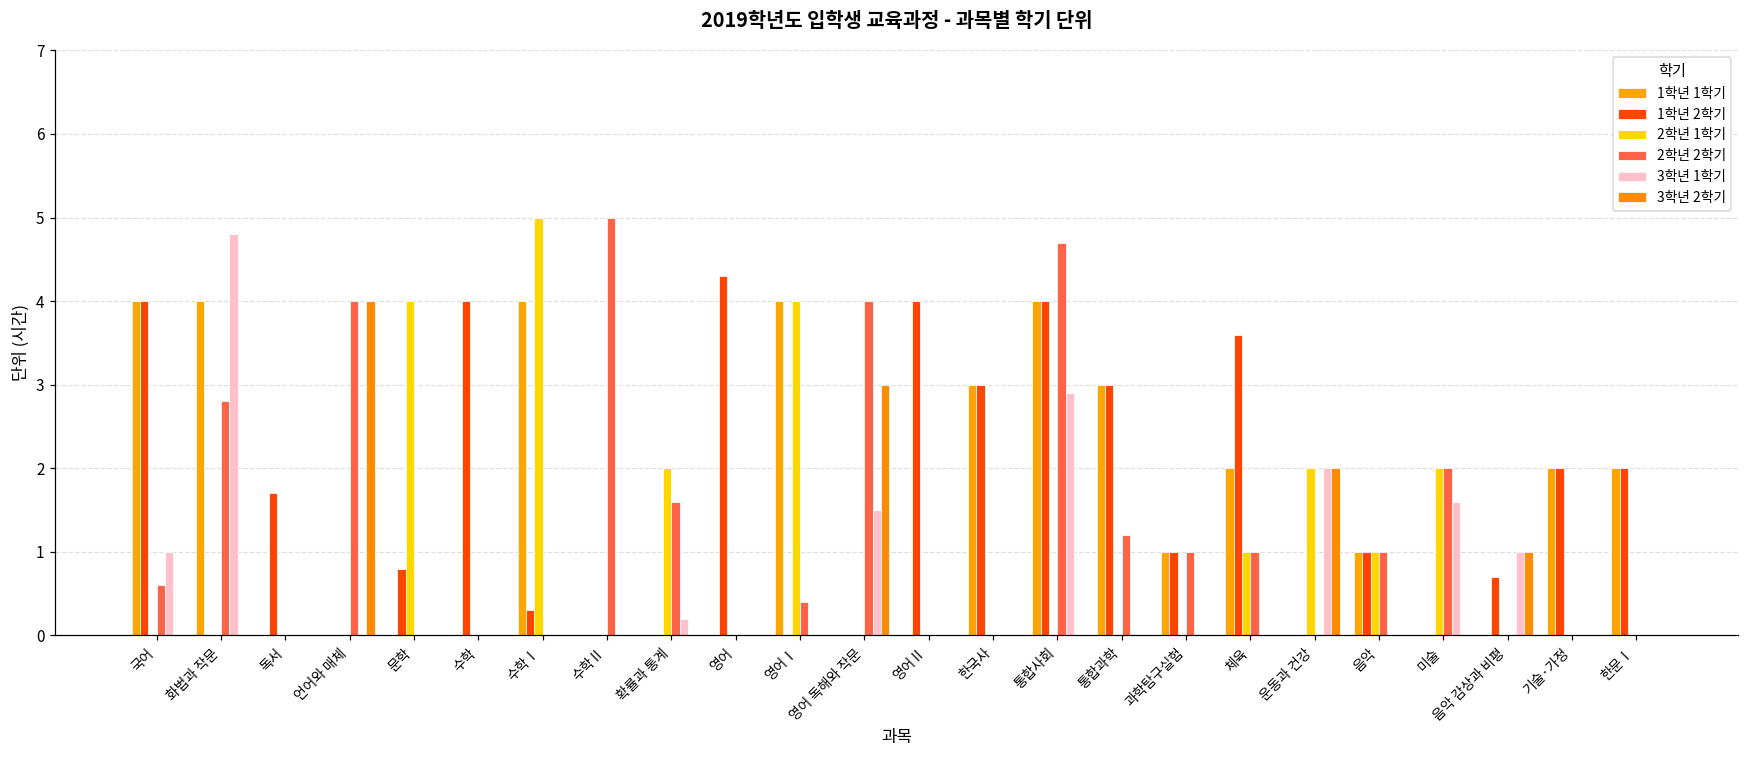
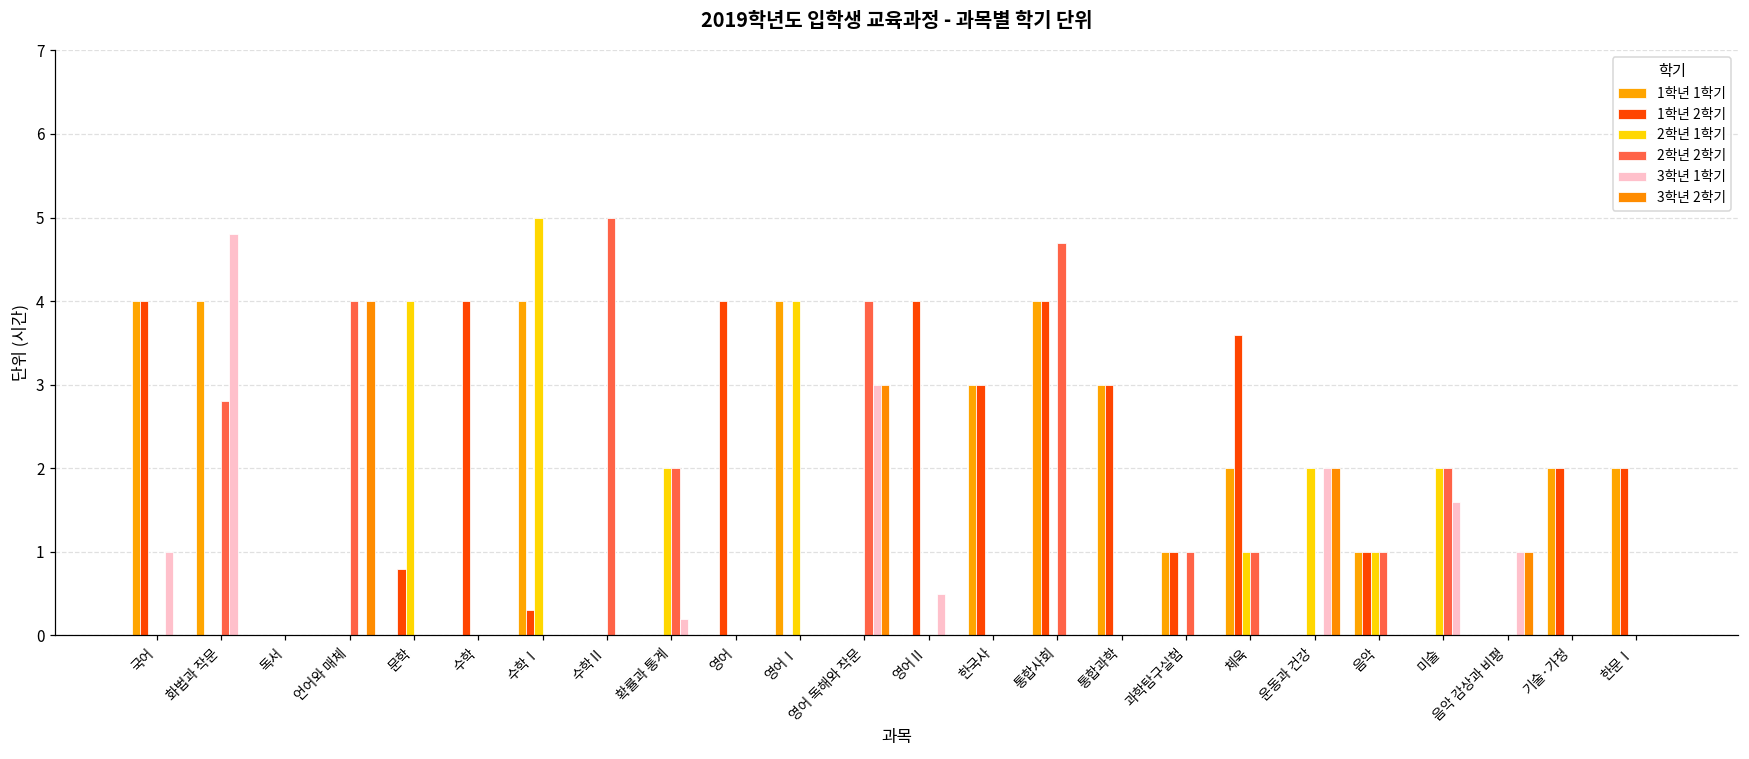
  {
    "1학년 2학기": {
      "국어": 4.0,
      "화법과 작문": 0.0,
-     "독서": 1.7,
+     "독서": 0.0,
      "언어와 매체": 0.0,
      "문학": 0.8,
      "수학": 4.0,
      "수학Ⅰ": 0.3,
      "수학Ⅱ": 0.0,
      "확률과 통계": 0.0,
-     "영어": 4.3,
+     "영어": 4.0,
      "영어Ⅰ": 0.0,
      "영어 독해와 작문": 0.0,
      "영어Ⅱ": 4.0,
      "한국사": 3.0,
      "통합사회": 4.0,
      "통합과학": 3.0,
      "과학탐구실험": 1.0,
      "체육": 3.6,
      "운동과 건강": 0.0,
      "음악": 1.0,
      "미술": 0.0,
-     "음악 감상과 비평": 0.7,
+     "음악 감상과 비평": 0.0,
      "기술·가정": 2.0,
      "한문Ⅰ": 2.0
    },
    "2학년 2학기": {
-     "국어": 0.6,
+     "국어": 0.0,
      "화법과 작문": 2.8,
      "독서": 0.0,
      "언어와 매체": 4.0,
      "문학": 0.0,
      "수학": 0.0,
      "수학Ⅰ": 0.0,
      "수학Ⅱ": 5.0,
-     "확률과 통계": 1.6,
+     "확률과 통계": 2.0,
      "영어": 0.0,
-     "영어Ⅰ": 0.4,
+     "영어Ⅰ": 0.0,
      "영어 독해와 작문": 4.0,
      "영어Ⅱ": 0.0,
      "한국사": 0.0,
      "통합사회": 4.7,
-     "통합과학": 1.2,
+     "통합과학": 0.0,
      "과학탐구실험": 1.0,
      "체육": 1.0,
      "운동과 건강": 0.0,
      "음악": 1.0,
      "미술": 2.0,
      "음악 감상과 비평": 0.0,
      "기술·가정": 0.0,
      "한문Ⅰ": 0.0
    },
    "3학년 1학기": {
      "국어": 1.0,
      "화법과 작문": 4.8,
      "독서": 0.0,
      "언어와 매체": 0.0,
      "문학": 0.0,
      "수학": 0.0,
      "수학Ⅰ": 0.0,
      "수학Ⅱ": 0.0,
      "확률과 통계": 0.2,
      "영어": 0.0,
      "영어Ⅰ": 0.0,
-     "영어 독해와 작문": 1.5,
-     "영어Ⅱ": 0.0,
+     "영어 독해와 작문": 3.0,
+     "영어Ⅱ": 0.5,
      "한국사": 0.0,
-     "통합사회": 2.9,
+     "통합사회": 0.0,
      "통합과학": 0.0,
      "과학탐구실험": 0.0,
      "체육": 0.0,
      "운동과 건강": 2.0,
      "음악": 0.0,
      "미술": 1.6,
      "음악 감상과 비평": 1.0,
      "기술·가정": 0.0,
      "한문Ⅰ": 0.0
    }
  }
